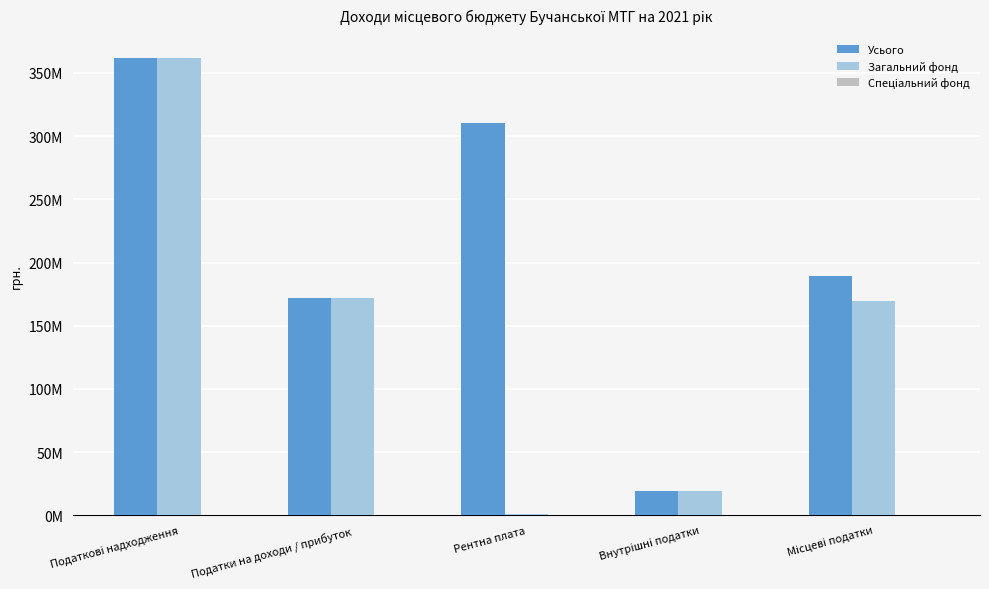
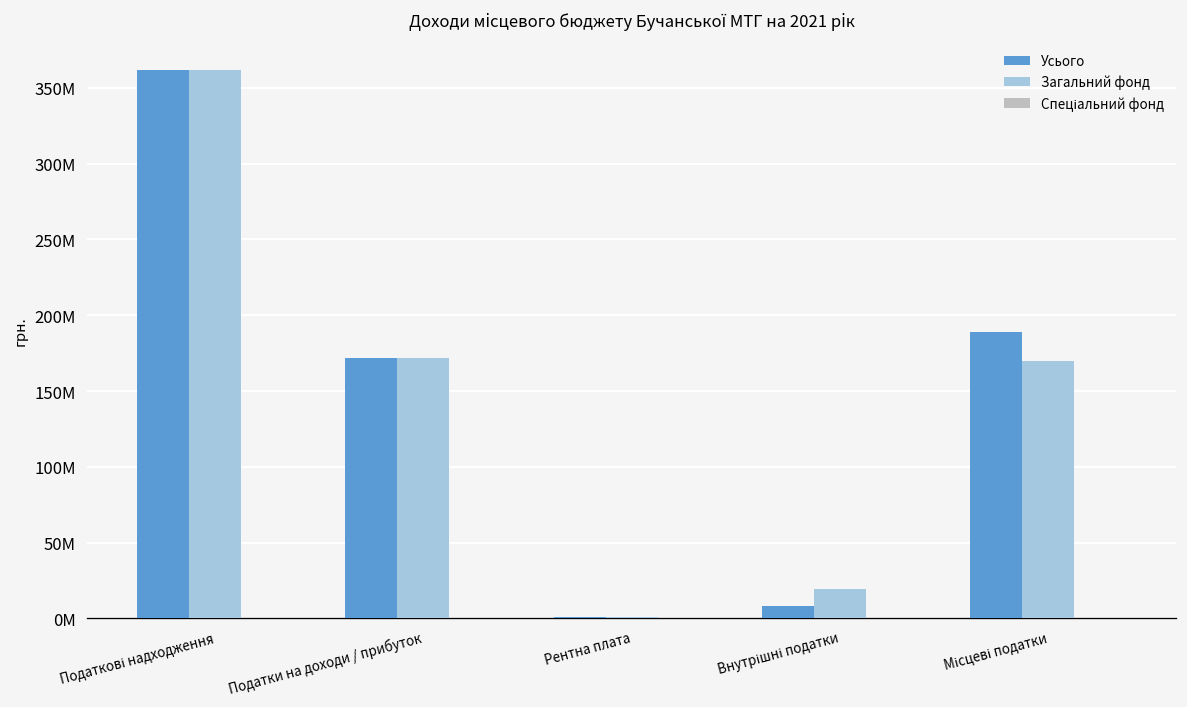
  {
    "Усього": {
      "Податкові надходження": 362000000,
      "Податки на доходи / прибуток": 172000000,
-     "Рентна плата": 310000000,
-     "Внутрішні податки": 19000000,
+     "Рентна плата": 1000000,
+     "Внутрішні податки": 8000000,
      "Місцеві податки": 189000000
    }
  }
